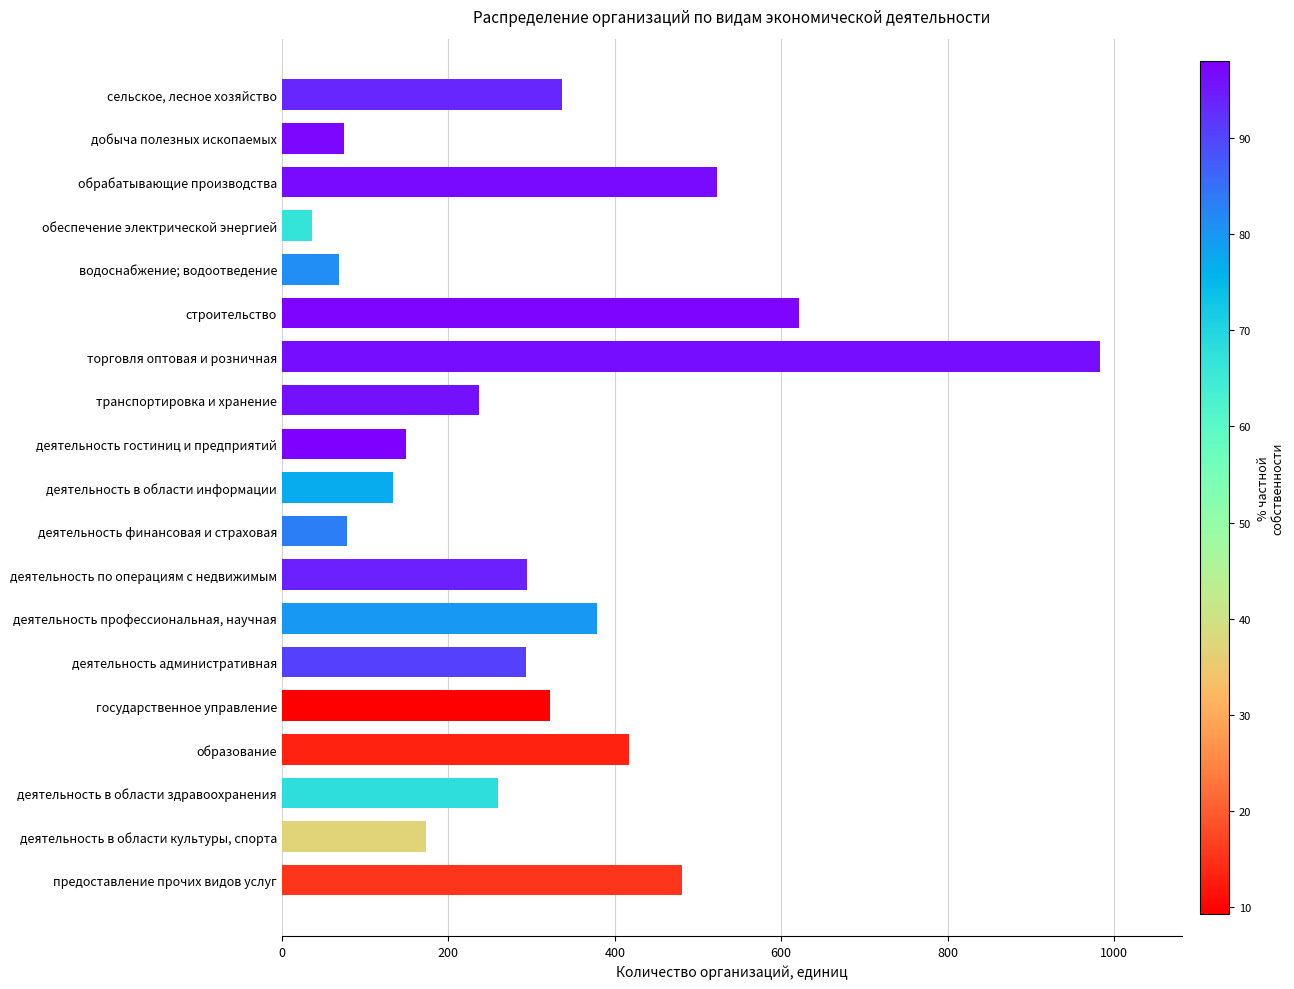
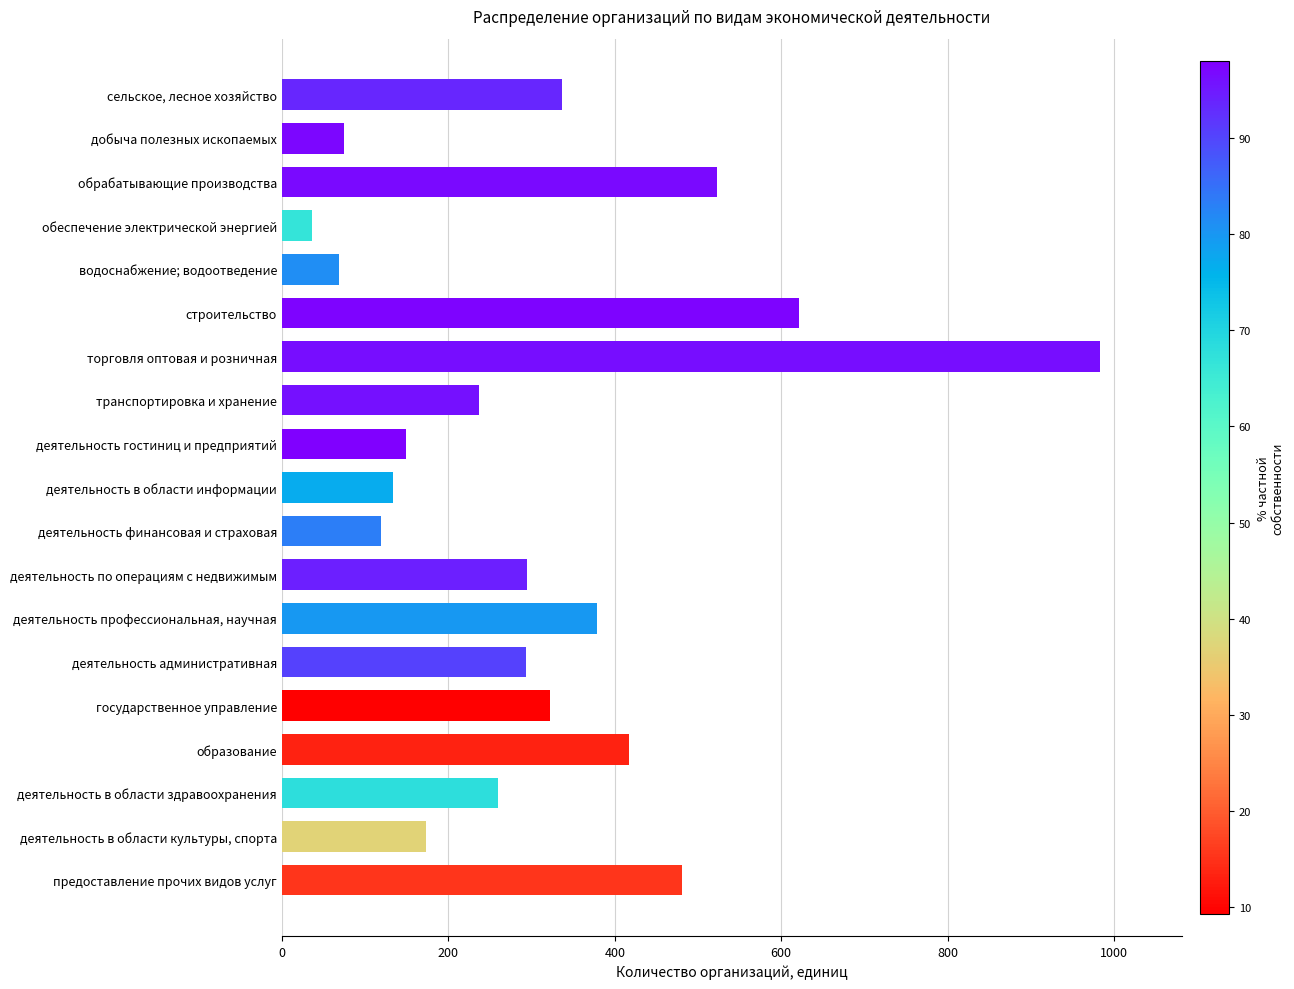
  {
    "сельское, лесное хозяйство": 340,
    "добыча полезных ископаемых": 80,
    "обрабатывающие производства": 520,
    "обеспечение электрической энергией": 40,
    "водоснабжение; водоотведение": 70,
    "строительство": 620,
    "торговля оптовая и розничная": 980,
    "транспортировка и хранение": 240,
    "деятельность гостиниц и предприятий": 150,
    "деятельность в области информации": 130,
-   "деятельность финансовая и страховая": 80,
+   "деятельность финансовая и страховая": 120,
    "деятельность по операциям с недвижимым": 300,
    "деятельность профессиональная, научная": 380,
    "деятельность административная": 290,
    "государственное управление": 320,
    "образование": 420,
    "деятельность в области здравоохранения": 260,
    "деятельность в области культуры, спорта": 170,
    "предоставление прочих видов услуг": 480
  }
